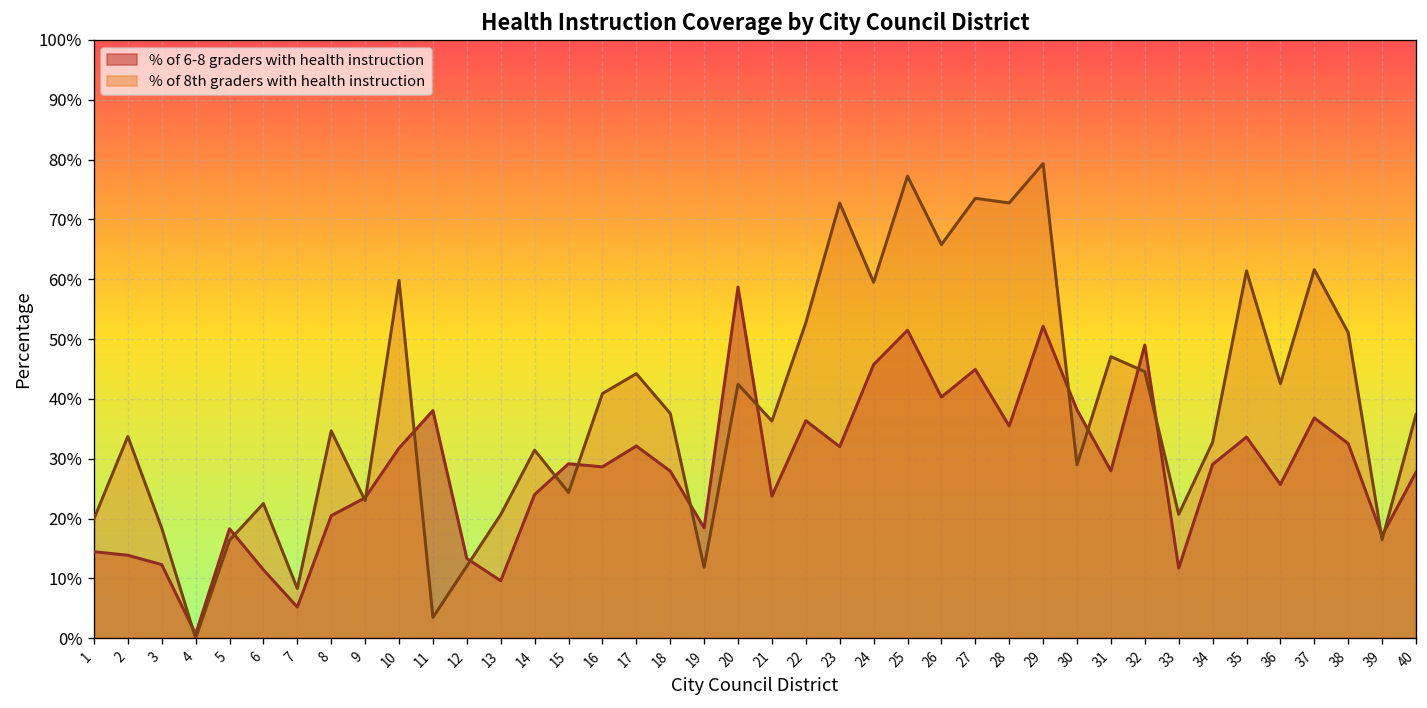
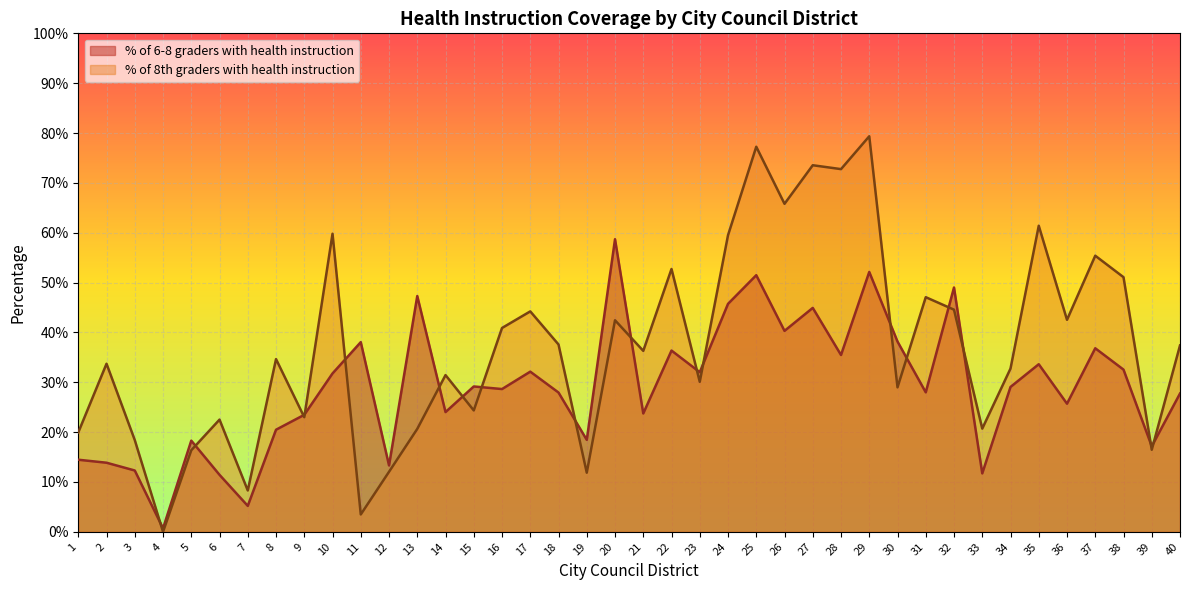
  {
    "% of 6-8 graders with health instruction": {
      "1": "14%",
      "2": "14%",
      "3": "12%",
      "4": "1%",
      "5": "18%",
      "6": "11%",
      "7": "5%",
      "8": "20%",
      "10": "32%",
      "11": "38%",
      "12": "13%",
-     "13": "10%",
+     "13": "47%",
      "14": "24%",
      "15": "29%",
      "16": "29%",
      "17": "32%",
      "18": "28%",
      "19": "18%",
      "20": "59%",
      "21": "24%",
      "22": "36%",
      "23": "32%",
      "24": "46%",
      "25": "51%",
      "26": "40%",
      "27": "45%",
      "28": "35%",
      "29": "52%",
      "30": "38%",
      "31": "28%",
      "32": "49%",
      "33": "12%",
      "34": "29%",
      "35": "34%",
      "36": "26%",
      "37": "37%",
      "38": "33%",
      "39": "17%",
      "40": "28%"
    },
    "% of 8th graders with health instruction": {
      "1": "20%",
      "2": "34%",
      "3": "18%",
      "4": "0%",
      "5": "16%",
      "6": "23%",
      "7": "8%",
      "8": "35%",
      "10": "60%",
      "11": "3%",
      "12": "12%",
      "13": "21%",
      "14": "31%",
      "15": "24%",
      "16": "41%",
      "17": "44%",
      "18": "38%",
      "19": "12%",
      "20": "42%",
      "21": "36%",
      "22": "53%",
-     "23": "73%",
+     "23": "30%",
      "24": "60%",
      "25": "77%",
      "26": "66%",
      "27": "74%",
      "28": "73%",
      "29": "79%",
      "30": "29%",
      "31": "47%",
      "32": "45%",
      "33": "21%",
      "34": "33%",
      "35": "61%",
      "36": "43%",
-     "37": "62%",
+     "37": "55%",
      "38": "51%",
      "39": "16%",
      "40": "37%"
    }
  }
